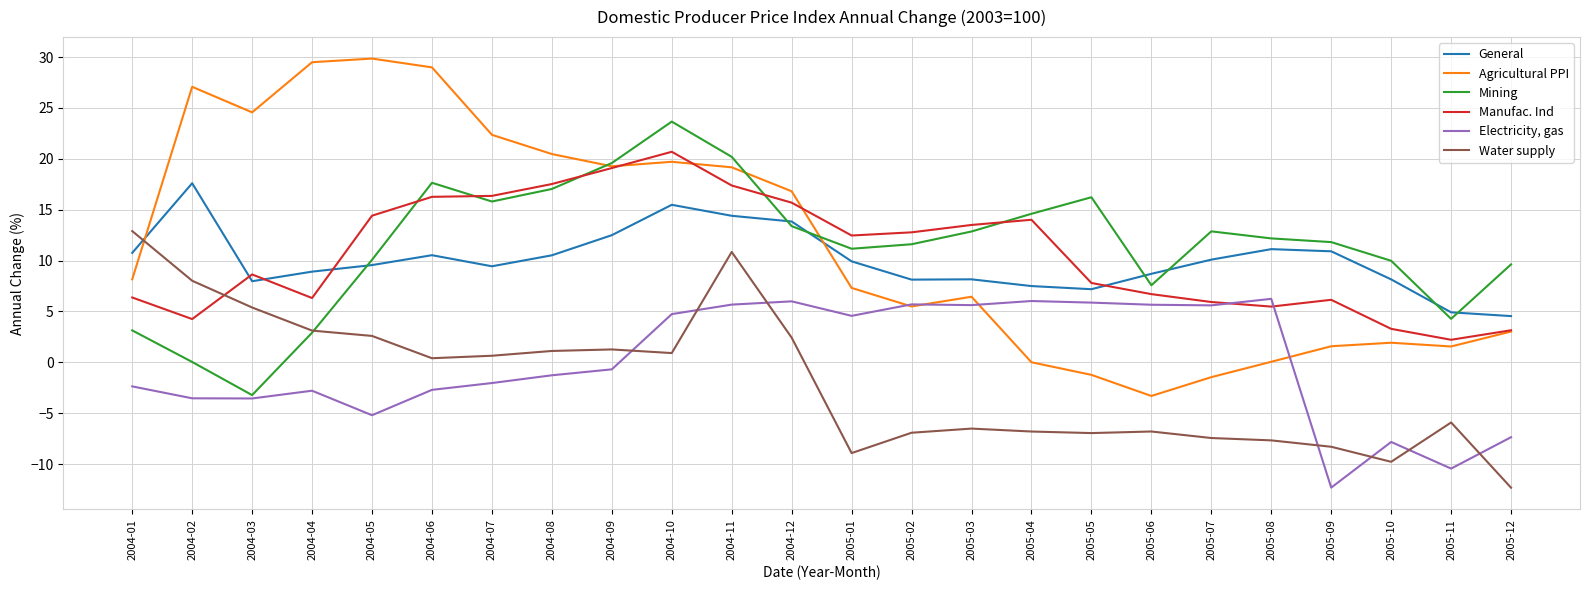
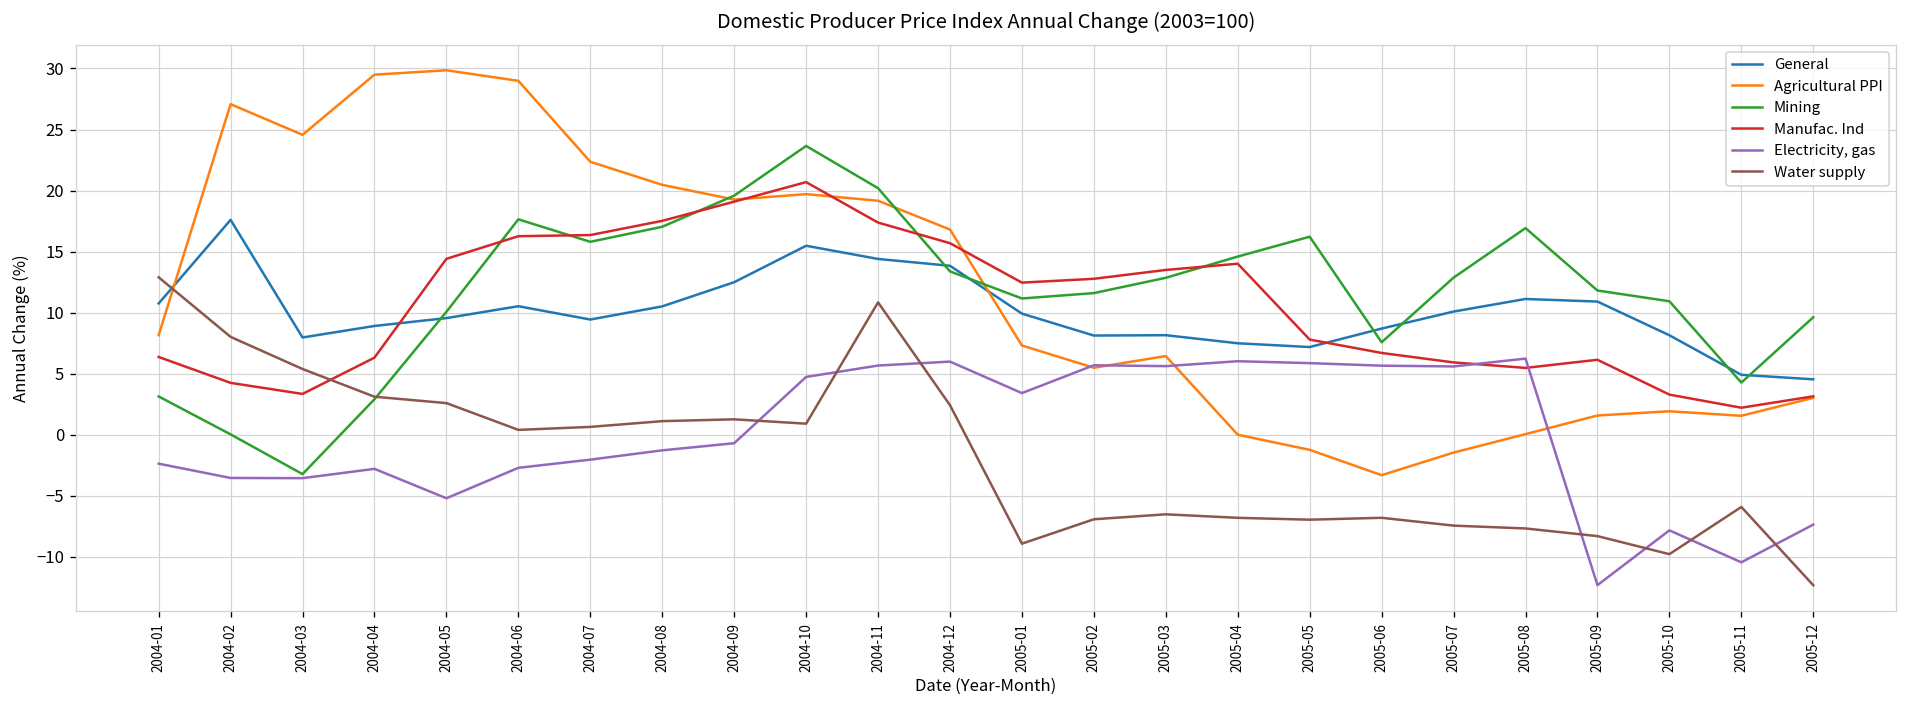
  {
    "General": {
      "2004-01": 10.8,
      "2004-02": 17.6,
      "2004-03": 8.0,
      "2004-04": 8.9,
      "2004-05": 9.6,
      "2004-06": 10.5,
      "2004-07": 9.4,
      "2004-08": 10.5,
      "2004-09": 12.5,
      "2004-10": 15.5,
      "2004-11": 14.4,
      "2004-12": 13.8,
      "2005-01": 9.9,
      "2005-02": 8.1,
      "2005-03": 8.2,
      "2005-04": 7.5,
      "2005-05": 7.2,
      "2005-06": 8.7,
      "2005-07": 10.1,
      "2005-08": 11.1,
      "2005-09": 10.9,
      "2005-10": 8.2,
      "2005-11": 4.9,
      "2005-12": 4.5
    },
    "Agricultural PPI": {
      "2004-01": 8.2,
      "2004-02": 27.1,
      "2004-03": 24.6,
      "2004-04": 29.5,
      "2004-05": 29.9,
      "2004-06": 29.0,
      "2004-07": 22.4,
      "2004-08": 20.5,
      "2004-10": 19.7,
      "2004-11": 19.2,
      "2004-12": 16.8,
      "2005-01": 7.3,
      "2005-03": 6.4,
      "2005-04": 0.0,
      "2005-05": -1.2,
      "2005-06": -3.3,
      "2005-07": -1.5,
      "2005-08": 0.1,
      "2005-09": 1.6,
      "2005-10": 1.9,
      "2005-11": 1.6
    },
    "Mining": {
      "2004-01": 3.1,
      "2004-02": 0.0,
      "2004-03": -3.2,
      "2004-05": 10.1,
      "2004-06": 17.6,
      "2004-07": 15.8,
      "2004-08": 17.0,
      "2004-09": 19.6,
      "2004-10": 23.7,
      "2004-11": 20.2,
      "2004-12": 13.4,
      "2005-01": 11.2,
      "2005-02": 11.6,
      "2005-03": 12.9,
      "2005-04": 14.6,
      "2005-05": 16.2,
      "2005-06": 7.6,
      "2005-07": 12.9,
-     "2005-08": 12.2,
+     "2005-08": 16.9,
      "2005-09": 11.8,
-     "2005-10": 10.0,
+     "2005-10": 10.9,
      "2005-11": 4.3,
      "2005-12": 9.6
    },
    "Manufac. Ind": {
      "2004-01": 6.4,
      "2004-02": 4.3,
-     "2004-03": 8.6,
+     "2004-03": 3.3,
      "2004-04": 6.3,
      "2004-05": 14.4,
      "2004-06": 16.3,
      "2004-07": 16.4,
      "2004-08": 17.5,
      "2004-10": 20.7,
      "2004-11": 17.4,
      "2004-12": 15.7,
      "2005-01": 12.5,
      "2005-02": 12.8,
      "2005-03": 13.5,
      "2005-04": 14.0,
      "2005-05": 7.8,
      "2005-06": 6.7,
      "2005-07": 5.9,
      "2005-08": 5.5,
      "2005-09": 6.1,
      "2005-10": 3.3,
      "2005-11": 2.2
    },
    "Electricity, gas": {
      "2004-01": -2.4,
      "2004-02": -3.5,
      "2004-03": -3.5,
      "2004-04": -2.8,
      "2004-05": -5.2,
      "2004-06": -2.7,
      "2004-07": -2.0,
      "2004-08": -1.3,
      "2004-09": -0.7,
      "2004-10": 4.7,
      "2004-11": 5.7,
      "2004-12": 6.0,
-     "2005-01": 4.6,
+     "2005-01": 3.4,
      "2005-03": 5.6,
      "2005-04": 6.0,
      "2005-05": 5.9,
      "2005-06": 5.7,
      "2005-07": 5.6,
      "2005-08": 6.2,
      "2005-09": -12.3,
      "2005-10": -7.8,
      "2005-11": -10.4,
      "2005-12": -7.4
    },
    "Water supply": {
      "2004-01": 12.9,
      "2004-02": 8.0,
      "2004-03": 5.4,
      "2004-05": 2.6,
      "2004-06": 0.4,
      "2004-07": 0.6,
      "2004-08": 1.1,
      "2004-09": 1.3,
      "2004-10": 0.9,
      "2004-11": 10.8,
      "2004-12": 2.4,
      "2005-01": -8.9,
      "2005-02": -6.9,
      "2005-03": -6.5,
      "2005-04": -6.8,
      "2005-05": -6.9,
      "2005-06": -6.8,
      "2005-07": -7.4,
      "2005-08": -7.7,
      "2005-09": -8.3,
      "2005-10": -9.8,
      "2005-11": -5.9,
      "2005-12": -12.3
    }
  }
